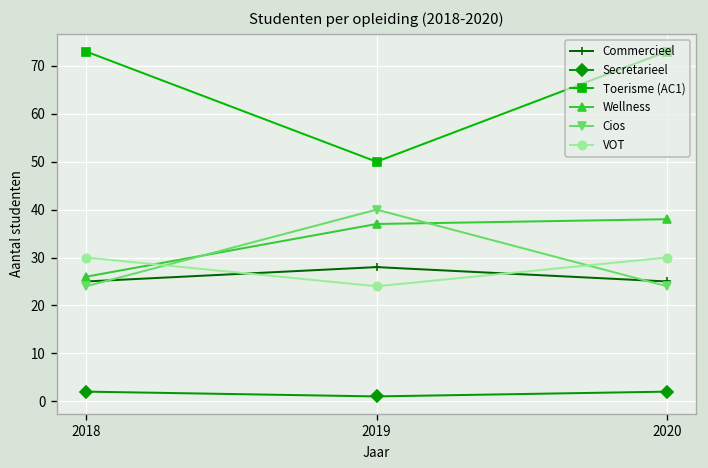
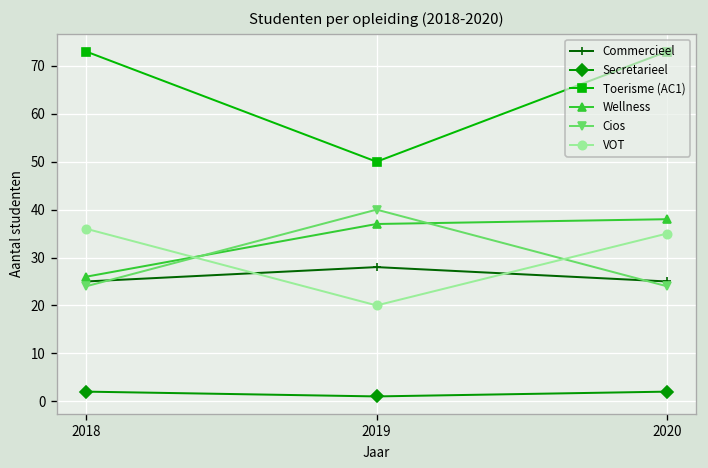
  {
    "Wellness": {
      "2018": 26,
      "2019": 37,
      "2020": 38
    },
    "Cios": {
      "2018": 24,
      "2019": 40,
      "2020": 24
    },
    "VOT": {
-     "2018": 30,
-     "2019": 24,
-     "2020": 30
+     "2018": 36,
+     "2019": 20,
+     "2020": 35
    }
  }
